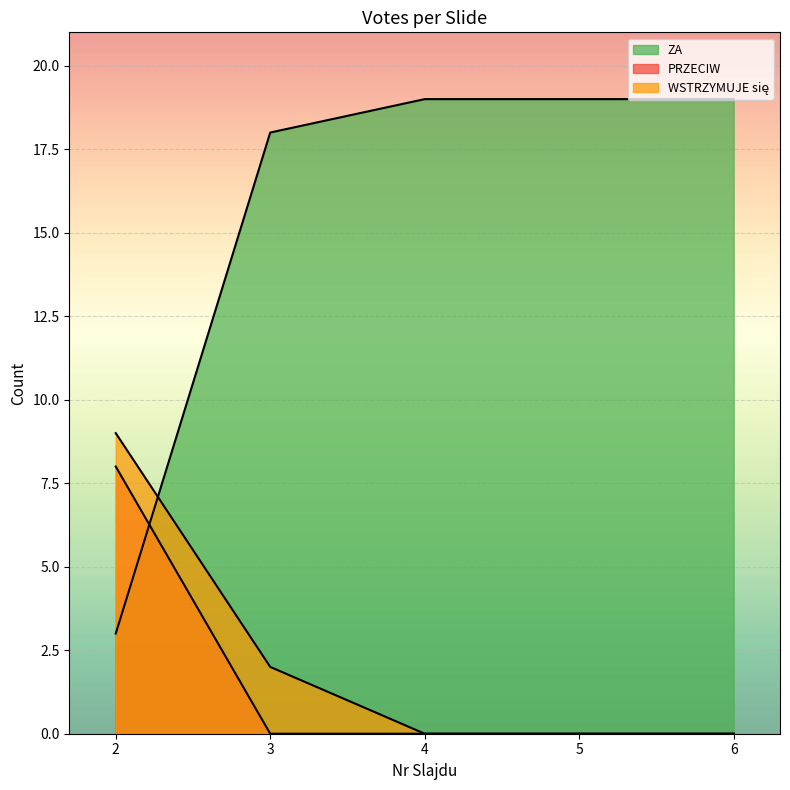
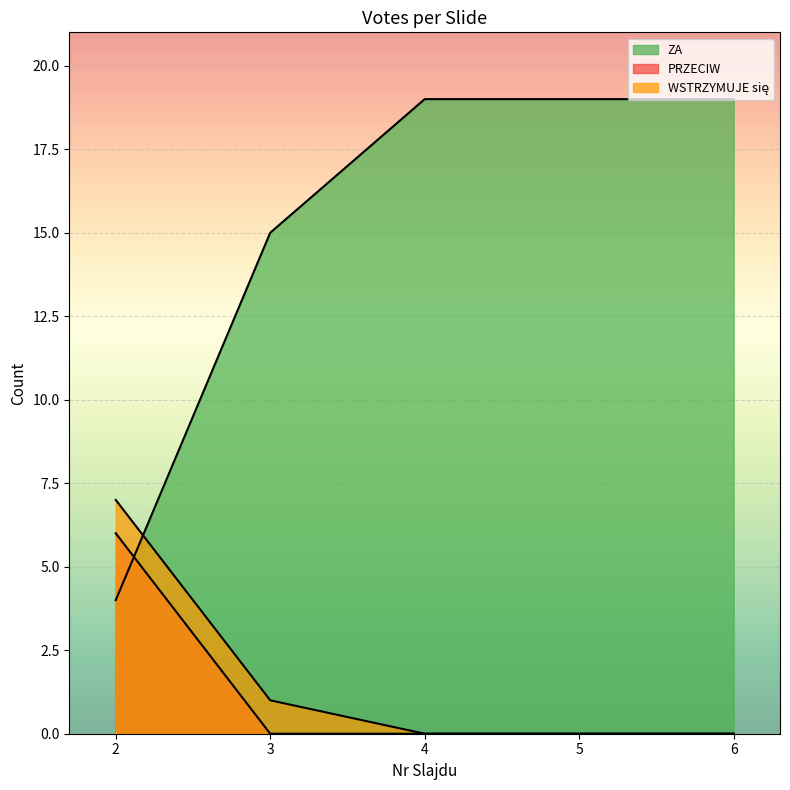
  {
    "ZA": {
-     "2": 3,
-     "3": 18,
+     "2": 4,
+     "3": 15,
      "4": 19,
      "5": 19
    },
    "PRZECIW": {
-     "2": 8,
+     "2": 6,
      "3": 0
    },
    "WSTRZYMUJE się": {
-     "2": 9,
-     "3": 2
+     "2": 7,
+     "3": 1
    }
  }
